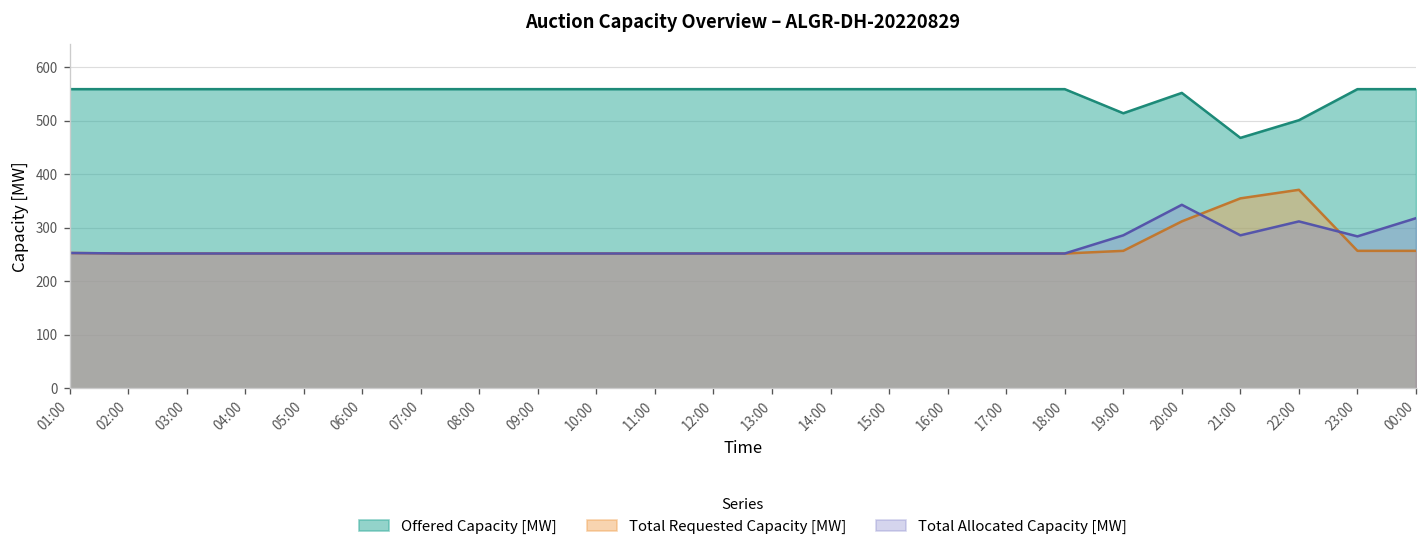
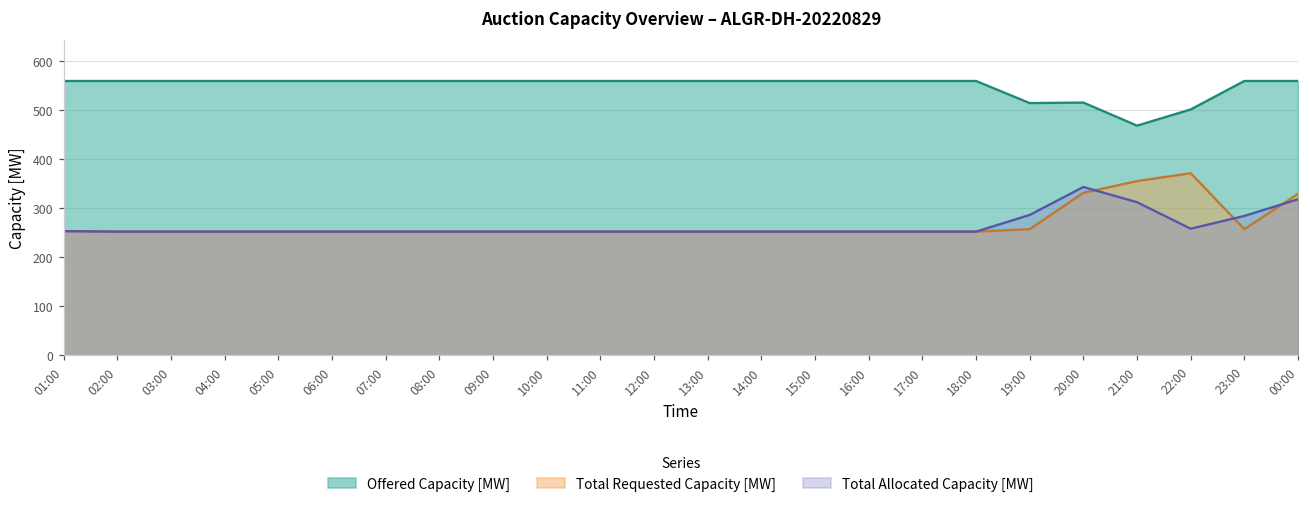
  {
    "Offered Capacity [MW]": {
      "01:00": 560,
      "02:00": 560,
      "03:00": 560,
      "04:00": 560,
      "05:00": 560,
      "06:00": 560,
      "07:00": 560,
      "08:00": 560,
      "09:00": 560,
      "10:00": 560,
      "11:00": 560,
      "12:00": 560,
      "13:00": 560,
      "14:00": 560,
      "15:00": 560,
      "16:00": 560,
      "17:00": 560,
      "18:00": 560,
      "19:00": 510,
-     "20:00": 550,
+     "20:00": 520,
      "21:00": 470,
      "22:00": 500,
      "23:00": 560,
      "00:00": 560
    },
    "Total Requested Capacity [MW]": {
      "19:00": 260,
-     "20:00": 310,
+     "20:00": 330,
      "21:00": 360,
      "22:00": 370,
      "23:00": 260,
-     "00:00": 260
+     "00:00": 330
    },
    "Total Allocated Capacity [MW]": {
      "19:00": 290,
      "20:00": 340,
-     "21:00": 290,
-     "22:00": 310,
+     "21:00": 310,
+     "22:00": 260,
      "23:00": 280,
      "00:00": 320
    }
  }
